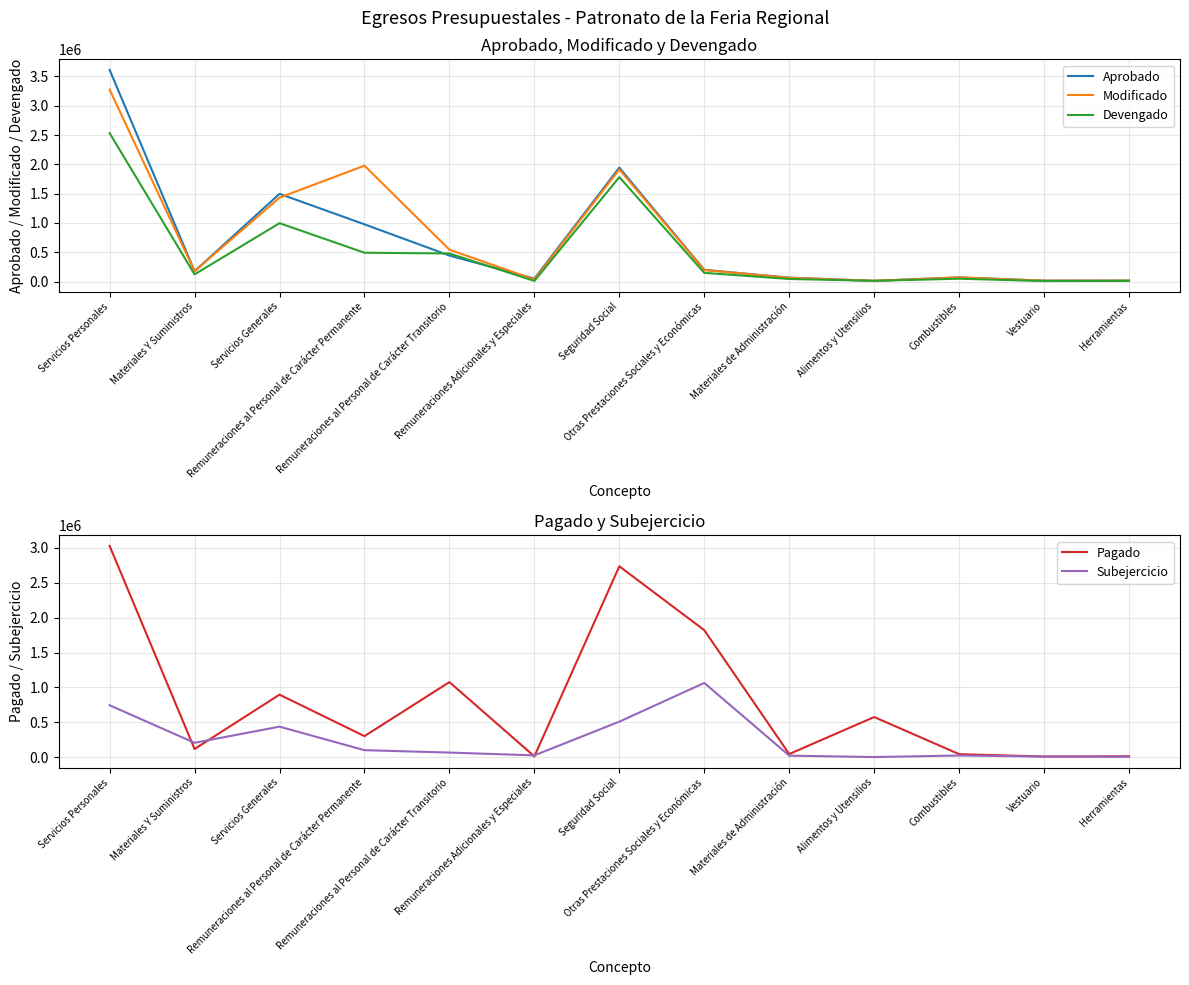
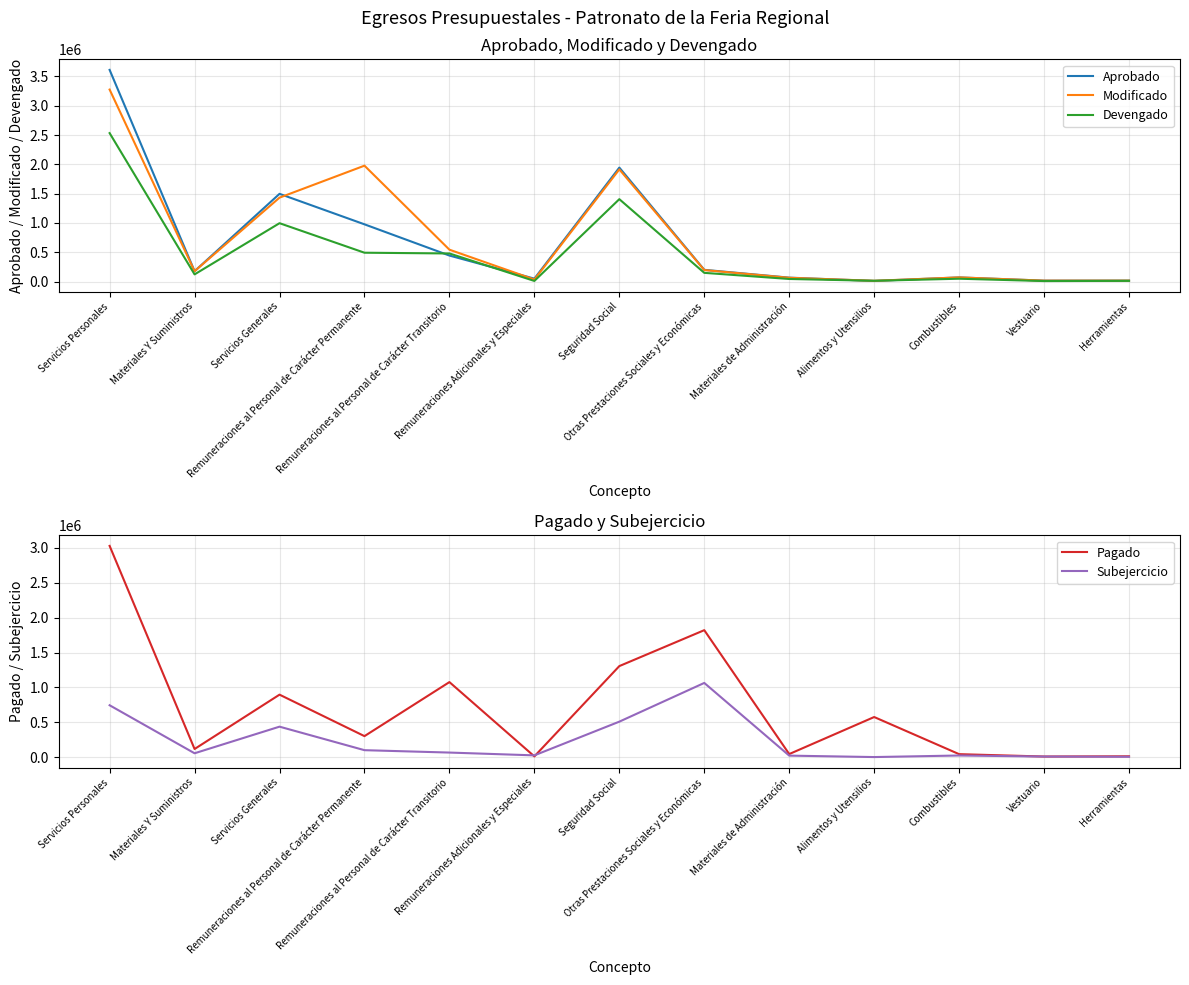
  {
    "Aprobado, Modificado y Devengado": {
      "Aprobado": {
        "Servicios Personales": 3600000,
        "Servicios Generales": 1500000,
        "Remuneraciones al Personal de Carácter Permanente": 1000000
      },
      "Modificado": {
        "Servicios Personales": 3300000,
        "Servicios Generales": 1400000,
        "Remuneraciones al Personal de Carácter Permanente": 2000000,
        "Remuneraciones al Personal de Carácter Transitorio": 500000
      },
      "Devengado": {
        "Servicios Personales": 2500000,
        "Materiales Y Suministros": 100000,
        "Servicios Generales": 1000000,
        "Remuneraciones al Personal de Carácter Permanente": 500000,
-       "Seguridad Social": 1800000,
+       "Seguridad Social": 1400000,
        "Otras Prestaciones Sociales y Económicas": 100000
      }
    },
    "Pagado y Subejercicio": {
      "Pagado": {
        "Servicios Personales": 3000000,
        "Materiales Y Suministros": 100000,
        "Servicios Generales": 900000,
        "Remuneraciones al Personal de Carácter Permanente": 300000,
        "Remuneraciones al Personal de Carácter Transitorio": 1100000,
-       "Seguridad Social": 2700000,
+       "Seguridad Social": 1300000,
        "Otras Prestaciones Sociales y Económicas": 1800000,
        "Alimentos y Utensilios": 600000
      },
      "Subejercicio": {
        "Servicios Personales": 700000,
-       "Materiales Y Suministros": 200000,
+       "Materiales Y Suministros": 100000,
        "Servicios Generales": 400000,
        "Remuneraciones al Personal de Carácter Permanente": 100000,
        "Remuneraciones al Personal de Carácter Transitorio": 100000,
        "Seguridad Social": 500000,
        "Otras Prestaciones Sociales y Económicas": 1100000,
        "Alimentos y Utensilios": 0
      }
    }
  }
